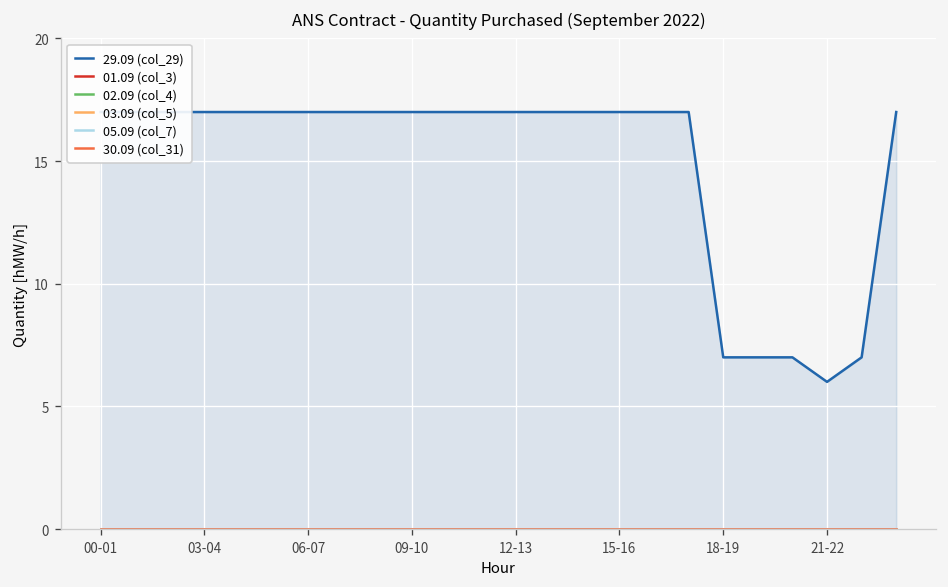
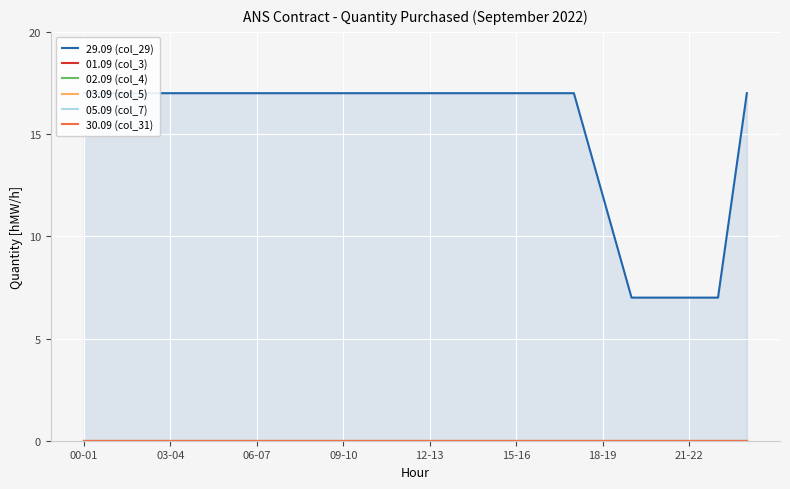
  {
    "29.09 (col_29)": {
      "03-04": 17,
      "06-07": 17,
      "09-10": 17,
      "12-13": 17,
      "15-16": 17,
-     "18-19": 7,
-     "21-22": 6
+     "18-19": 12,
+     "21-22": 7
    },
    "30.09 (col_31)": {
      "00-01": 0,
      "03-04": 0,
      "06-07": 0,
      "09-10": 0,
      "12-13": 0,
      "15-16": 0,
      "18-19": 0,
      "21-22": 0
    }
  }
